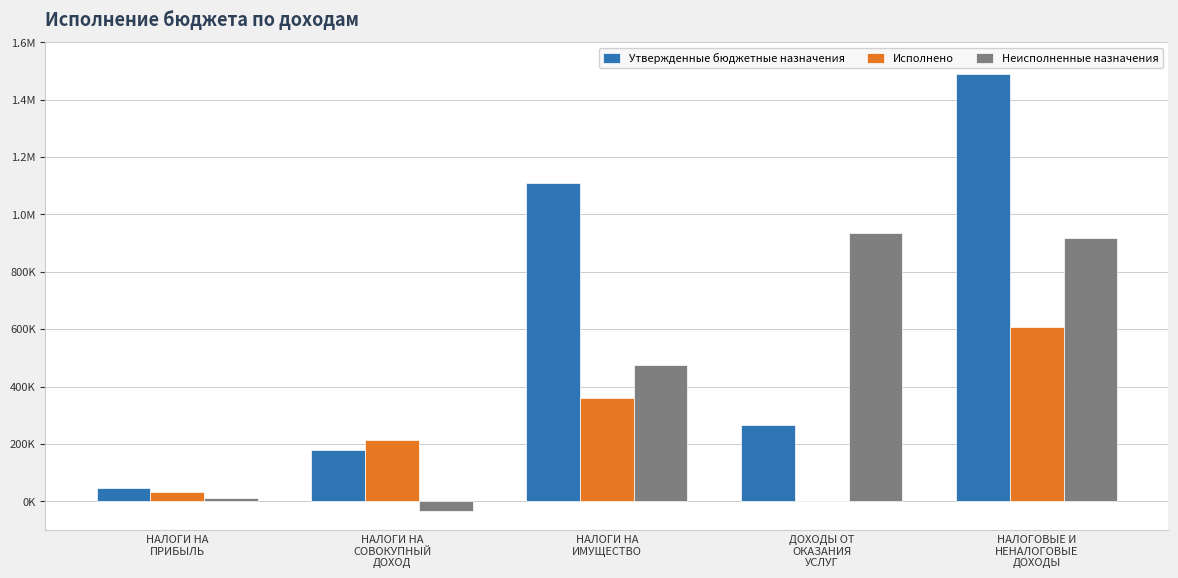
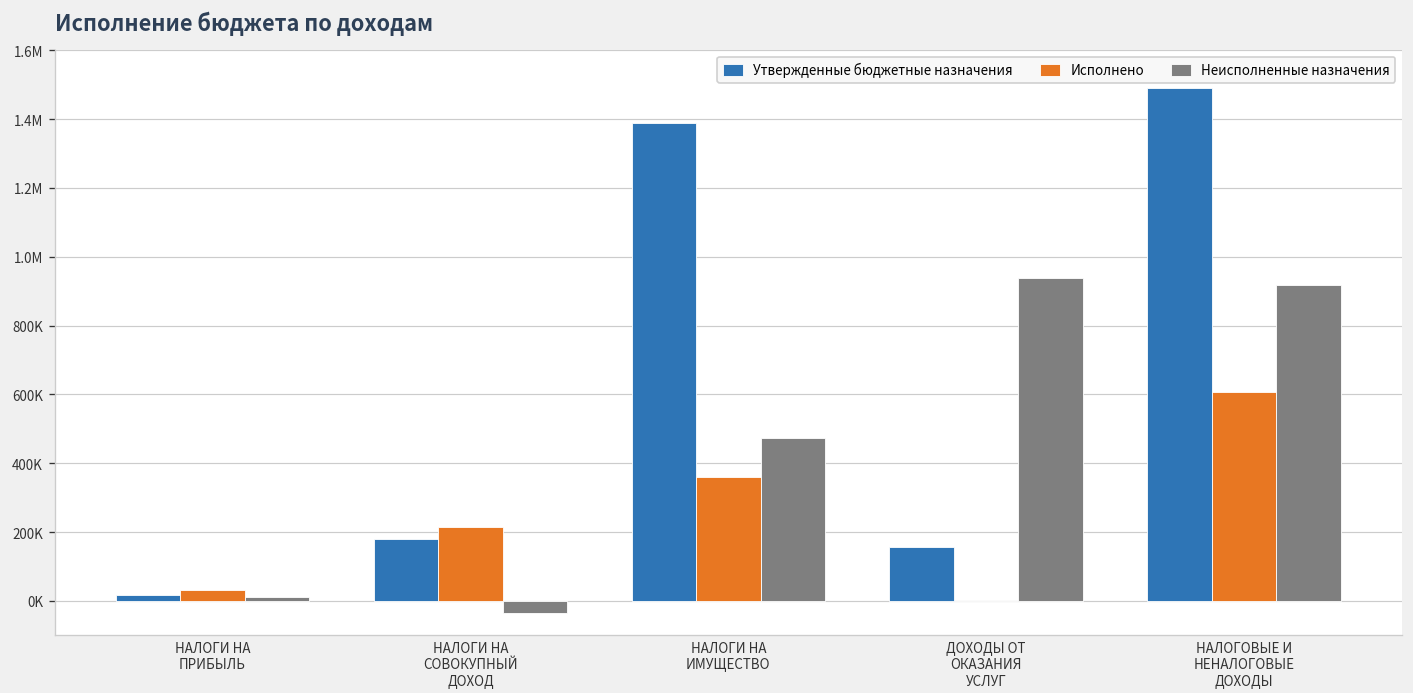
  {
    "Утвержденные бюджетные назначения": {
-     "НАЛОГИ НА ПРИБЫЛЬ": 50000,
+     "НАЛОГИ НА ПРИБЫЛЬ": 20000,
      "НАЛОГИ НА СОВОКУПНЫЙ ДОХОД": 180000,
-     "НАЛОГИ НА ИМУЩЕСТВО": 1110000,
-     "ДОХОДЫ ОТ ОКАЗАНИЯ УСЛУГ": 270000,
+     "НАЛОГИ НА ИМУЩЕСТВО": 1390000,
+     "ДОХОДЫ ОТ ОКАЗАНИЯ УСЛУГ": 160000,
      "НАЛОГОВЫЕ И НЕНАЛОГОВЫЕ ДОХОДЫ": 1490000
    },
    "Исполнено": {
      "НАЛОГИ НА ПРИБЫЛЬ": 30000,
      "НАЛОГИ НА СОВОКУПНЫЙ ДОХОД": 210000,
      "НАЛОГИ НА ИМУЩЕСТВО": 360000,
      "ДОХОДЫ ОТ ОКАЗАНИЯ УСЛУГ": 0,
      "НАЛОГОВЫЕ И НЕНАЛОГОВЫЕ ДОХОДЫ": 610000
    },
    "Неисполненные назначения": {
      "НАЛОГИ НА ПРИБЫЛЬ": 10000,
      "НАЛОГИ НА СОВОКУПНЫЙ ДОХОД": -30000,
      "НАЛОГИ НА ИМУЩЕСТВО": 470000,
      "ДОХОДЫ ОТ ОКАЗАНИЯ УСЛУГ": 940000,
      "НАЛОГОВЫЕ И НЕНАЛОГОВЫЕ ДОХОДЫ": 920000
    }
  }
